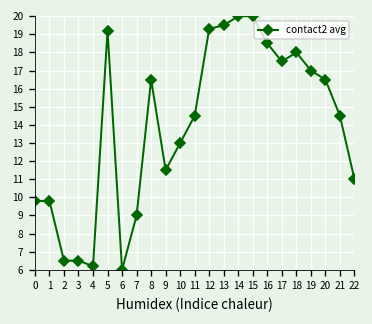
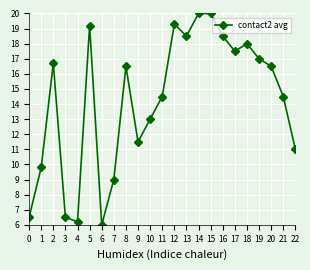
  {
-   "0": 9.8,
+   "0": 6.5,
    "1": 9.8,
-   "2": 6.5,
+   "2": 16.7,
    "3": 6.5,
    "4": 6.2,
    "5": 19.2,
    "6": 6.0,
    "7": 9.0,
    "8": 16.5,
    "9": 11.5,
    "10": 13.0,
    "11": 14.5,
    "12": 19.3,
-   "13": 19.5,
+   "13": 18.5,
    "14": 20.0,
    "15": 20.0,
    "16": 18.5,
    "17": 17.5,
    "18": 18.0,
    "19": 17.0,
    "20": 16.5,
    "21": 14.5,
    "22": 11.0
  }
